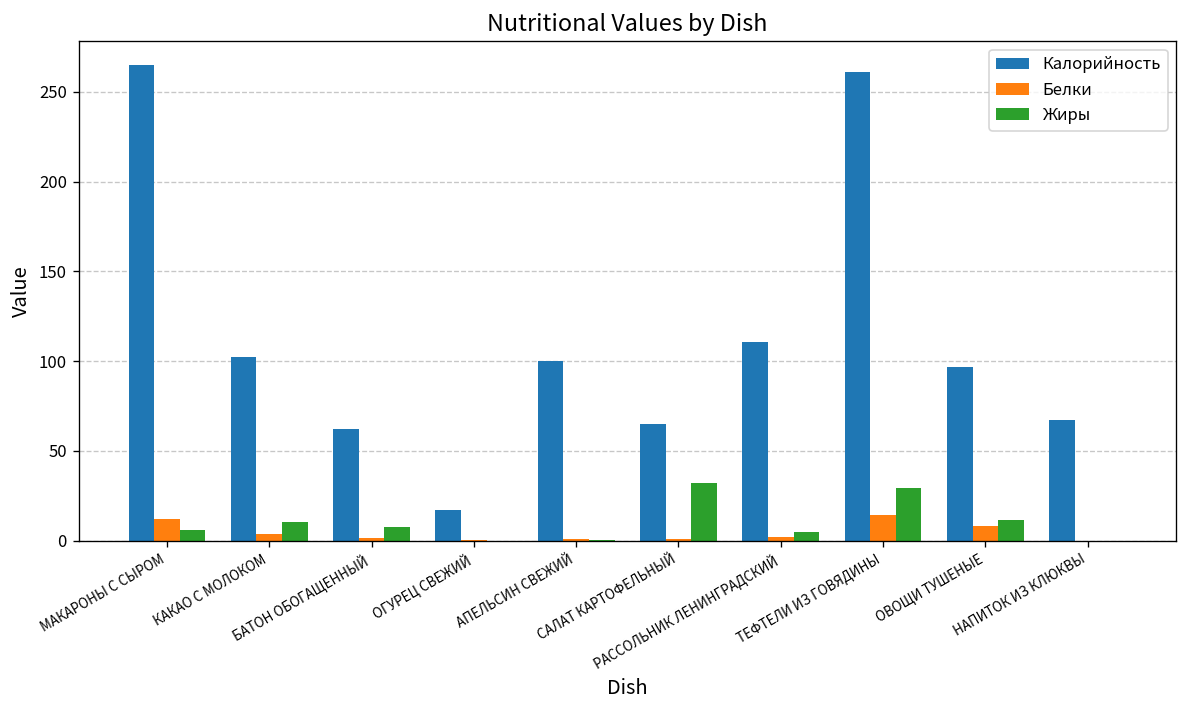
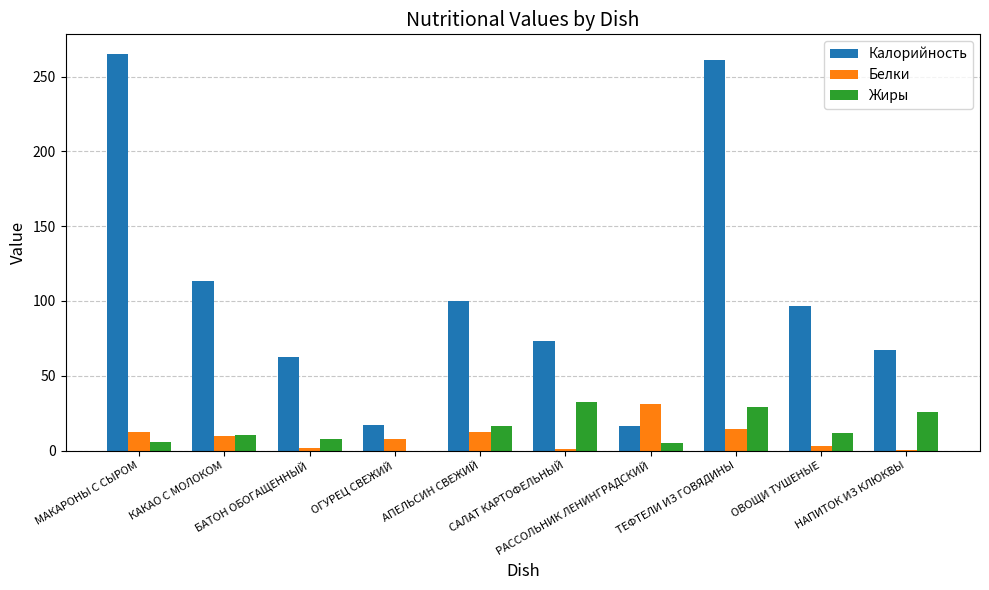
  {
    "Калорийность": {
      "МАКАРОНЫ С СЫРОМ": 265,
-     "КАКАО С МОЛОКОМ": 102,
+     "КАКАО С МОЛОКОМ": 114,
      "БАТОН ОБОГАЩЕННЫЙ": 62,
      "ОГУРЕЦ СВЕЖИЙ": 17,
      "АПЕЛЬСИН СВЕЖИЙ": 100,
-     "САЛАТ КАРТОФЕЛЬНЫЙ": 65,
-     "РАССОЛЬНИК ЛЕНИНГРАДСКИЙ": 111,
+     "САЛАТ КАРТОФЕЛЬНЫЙ": 73,
+     "РАССОЛЬНИК ЛЕНИНГРАДСКИЙ": 17,
      "ТЕФТЕЛИ ИЗ ГОВЯДИНЫ": 261,
      "ОВОЩИ ТУШЕНЫЕ": 97,
      "НАПИТОК ИЗ КЛЮКВЫ": 67
    },
    "Белки": {
      "МАКАРОНЫ С СЫРОМ": 12,
-     "КАКАО С МОЛОКОМ": 4,
-     "ОГУРЕЦ СВЕЖИЙ": 0,
-     "АПЕЛЬСИН СВЕЖИЙ": 1,
-     "РАССОЛЬНИК ЛЕНИНГРАДСКИЙ": 2,
+     "КАКАО С МОЛОКОМ": 10,
+     "ОГУРЕЦ СВЕЖИЙ": 8,
+     "АПЕЛЬСИН СВЕЖИЙ": 12,
+     "РАССОЛЬНИК ЛЕНИНГРАДСКИЙ": 31,
      "ТЕФТЕЛИ ИЗ ГОВЯДИНЫ": 14,
-     "ОВОЩИ ТУШЕНЫЕ": 8
+     "ОВОЩИ ТУШЕНЫЕ": 3
    },
    "Жиры": {
      "МАКАРОНЫ С СЫРОМ": 6,
      "КАКАО С МОЛОКОМ": 11,
      "БАТОН ОБОГАЩЕННЫЙ": 8,
      "ОГУРЕЦ СВЕЖИЙ": 0,
-     "АПЕЛЬСИН СВЕЖИЙ": 0,
+     "АПЕЛЬСИН СВЕЖИЙ": 16,
      "САЛАТ КАРТОФЕЛЬНЫЙ": 32,
      "РАССОЛЬНИК ЛЕНИНГРАДСКИЙ": 5,
      "ТЕФТЕЛИ ИЗ ГОВЯДИНЫ": 29,
      "ОВОЩИ ТУШЕНЫЕ": 12,
-     "НАПИТОК ИЗ КЛЮКВЫ": 0
+     "НАПИТОК ИЗ КЛЮКВЫ": 26
    }
  }
